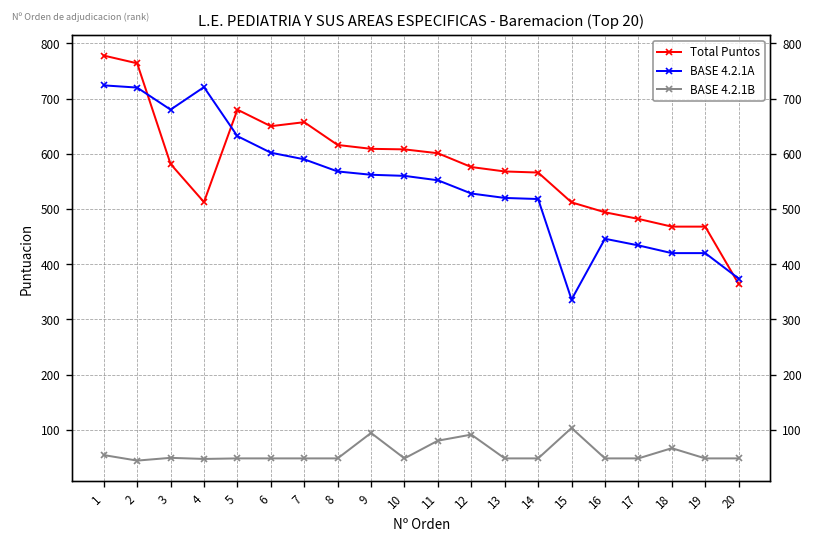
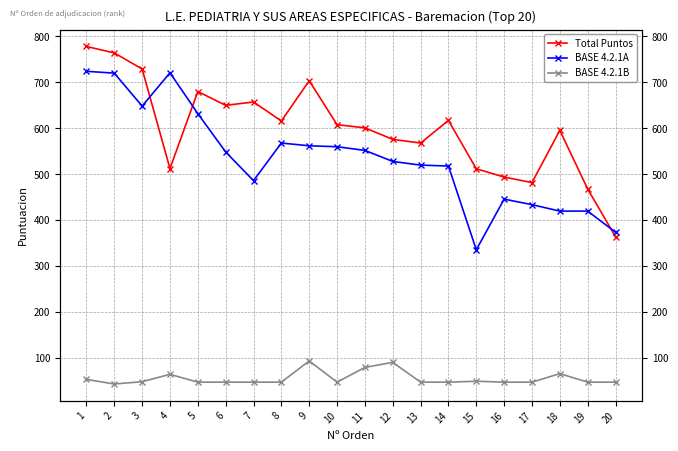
  {
    "Total Puntos": {
      "1": 780,
      "2": 760,
-     "3": 580,
+     "3": 730,
      "4": 510,
      "5": 680,
      "6": 650,
      "7": 660,
      "8": 620,
-     "9": 610,
+     "9": 700,
      "10": 610,
      "11": 600,
      "12": 580,
      "13": 570,
-     "14": 570,
+     "14": 620,
      "15": 510,
      "16": 490,
      "17": 480,
-     "18": 470,
+     "18": 600,
      "19": 470,
      "20": 360
    },
    "BASE 4.2.1A": {
      "1": 720,
      "2": 720,
-     "3": 680,
+     "3": 650,
      "4": 720,
      "5": 630,
-     "6": 600,
-     "7": 590,
+     "6": 550,
+     "7": 490,
      "8": 570,
      "9": 560,
      "10": 560,
      "11": 550,
      "12": 530,
      "13": 520,
      "14": 520,
      "15": 340,
      "16": 450,
      "17": 430,
      "18": 420,
      "19": 420,
      "20": 370
    },
    "BASE 4.2.1B": {
      "1": 50,
      "2": 40,
      "3": 50,
-     "4": 50,
+     "4": 70,
      "5": 50,
      "6": 50,
      "7": 50,
      "8": 50,
      "9": 90,
      "10": 50,
      "11": 80,
      "12": 90,
      "13": 50,
      "14": 50,
-     "15": 100,
+     "15": 50,
      "16": 50,
      "17": 50,
      "18": 70,
      "19": 50,
      "20": 50
    }
  }
